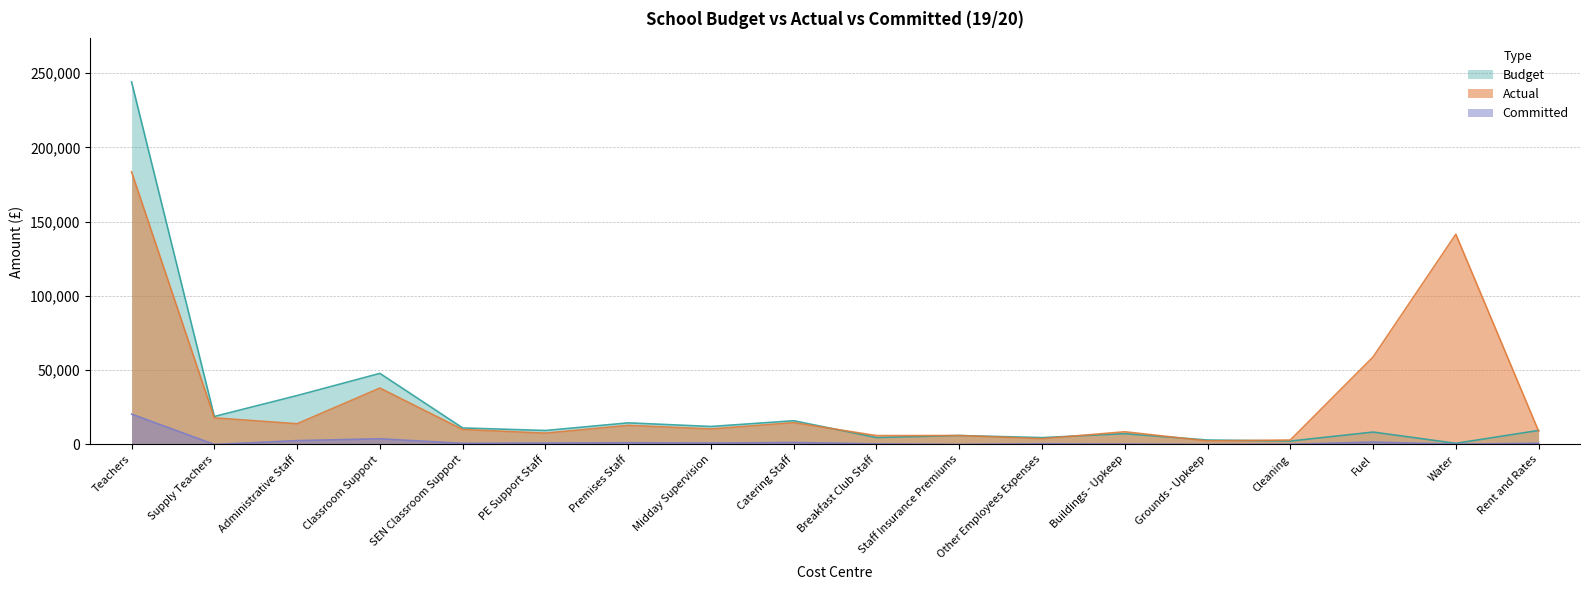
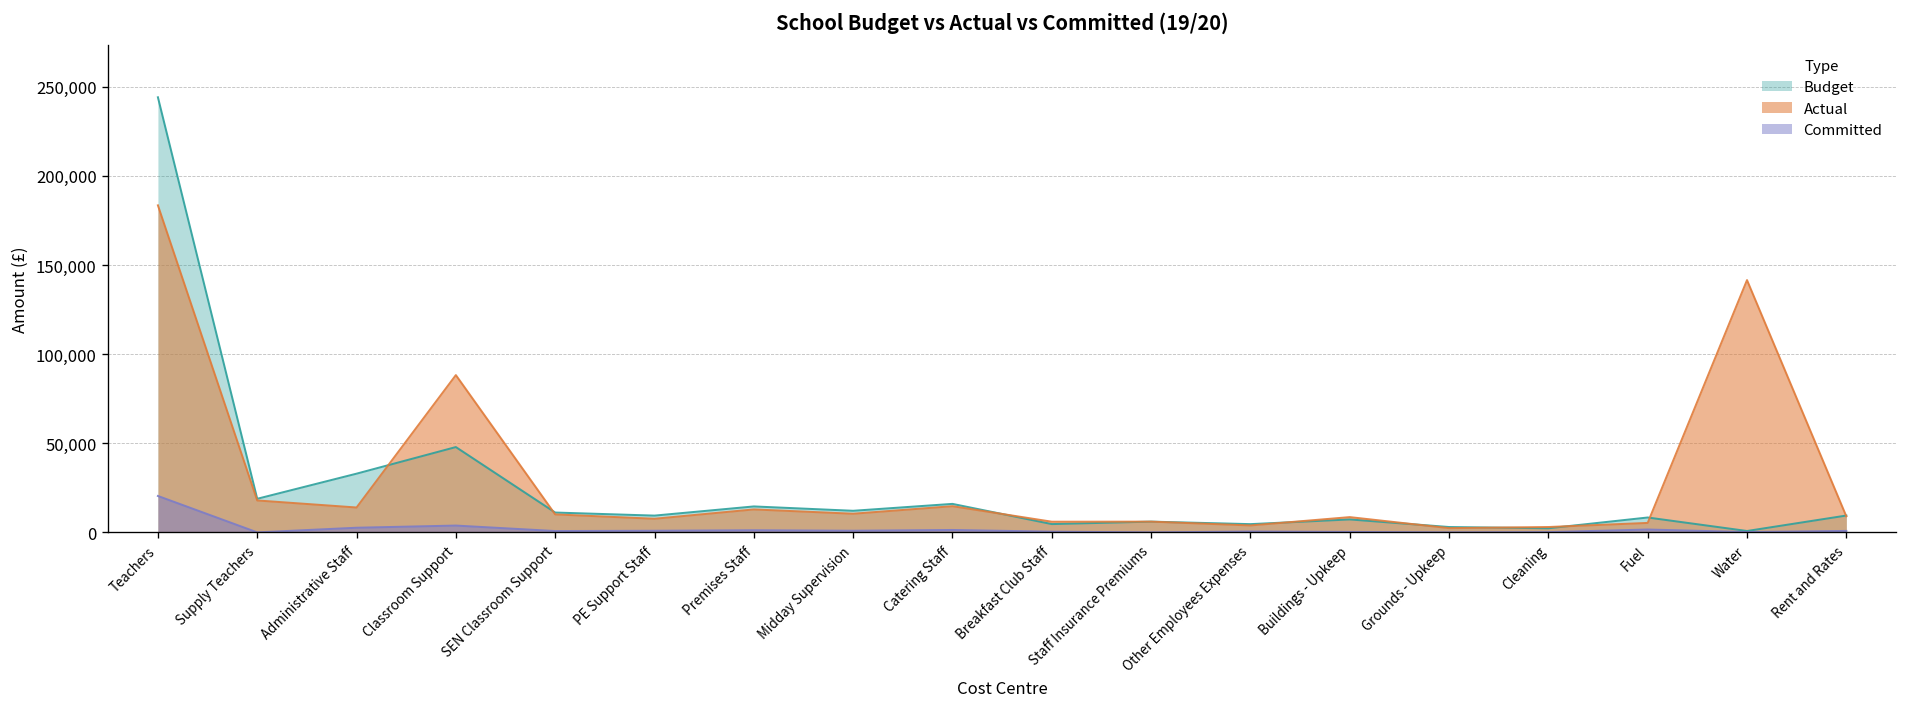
  {
    "Actual": {
      "Teachers": "183,000",
      "Administrative Staff": "14,000",
-     "Classroom Support": "38,000",
+     "Classroom Support": "88,000",
      "PE Support Staff": "8,000",
-     "Fuel": "59,000",
+     "Fuel": "5,000",
      "Water": "142,000"
    }
  }
